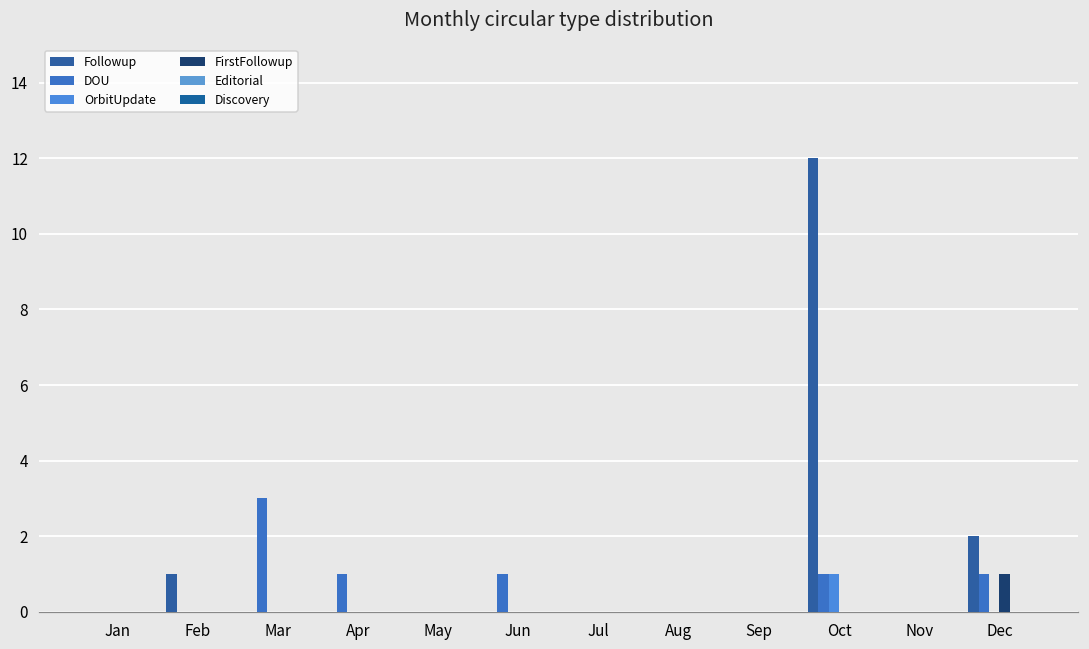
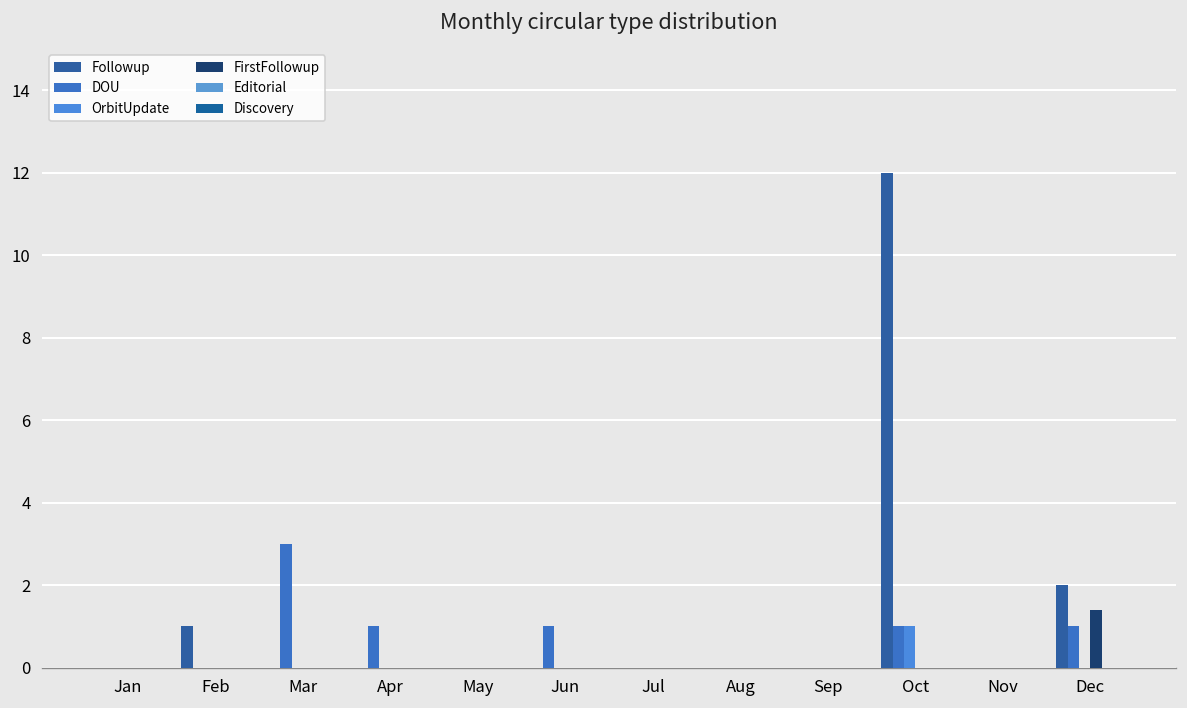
  {
    "FirstFollowup": {
      "Jan": 0.0,
      "Feb": 0.0,
      "Mar": 0.0,
      "Apr": 0.0,
      "May": 0.0,
      "Jun": 0.0,
      "Jul": 0.0,
      "Aug": 0.0,
      "Sep": 0.0,
      "Oct": 0.0,
      "Nov": 0.0,
-     "Dec": 1.0
+     "Dec": 1.4
    }
  }
